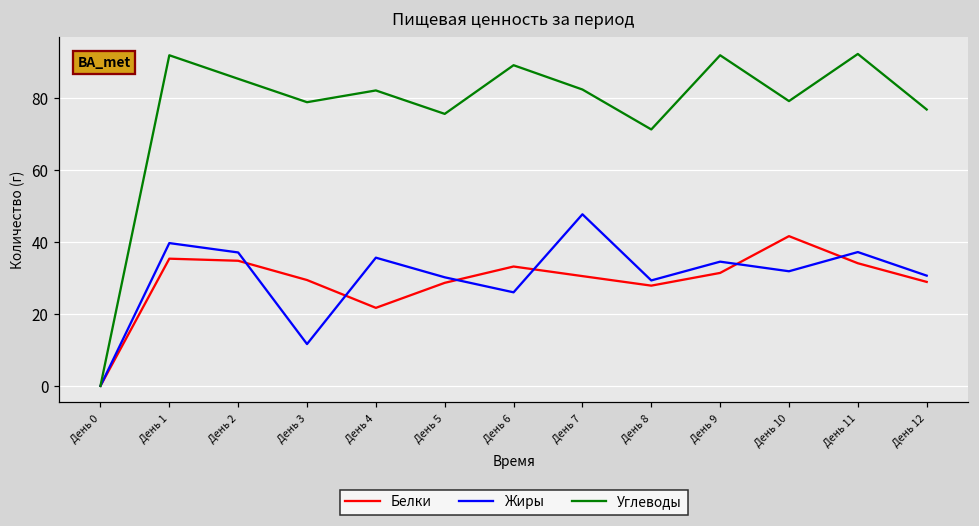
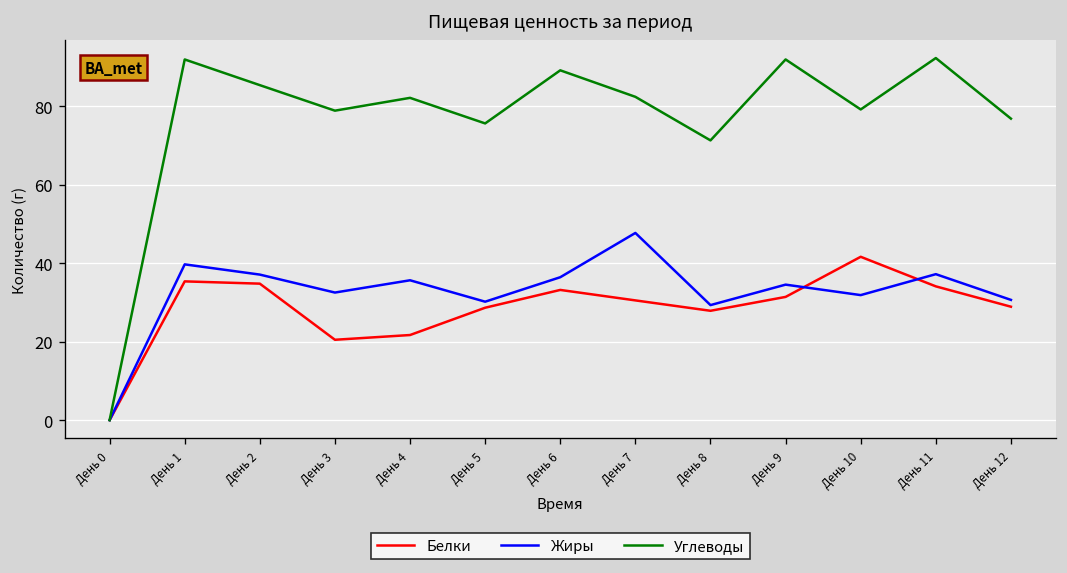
  {
    "Белки": {
      "День 1": 35,
      "День 2": 35,
-     "День 3": 29,
+     "День 3": 21,
      "День 4": 22,
      "День 5": 29,
      "День 6": 33,
      "День 7": 31,
      "День 8": 28,
      "День 9": 31,
      "День 10": 42,
      "День 11": 34,
      "День 12": 29
    },
    "Жиры": {
      "День 1": 40,
      "День 2": 37,
-     "День 3": 12,
+     "День 3": 33,
      "День 4": 36,
      "День 5": 30,
-     "День 6": 26,
+     "День 6": 36,
      "День 7": 48,
      "День 8": 29,
      "День 9": 35,
      "День 10": 32,
      "День 11": 37,
      "День 12": 31
    },
    "Углеводы": {
      "День 1": 92,
      "День 2": 85,
      "День 3": 79,
      "День 4": 82,
      "День 5": 76,
      "День 6": 89,
      "День 7": 82,
      "День 8": 71,
      "День 9": 92,
      "День 10": 79,
      "День 11": 92,
      "День 12": 77
    }
  }
